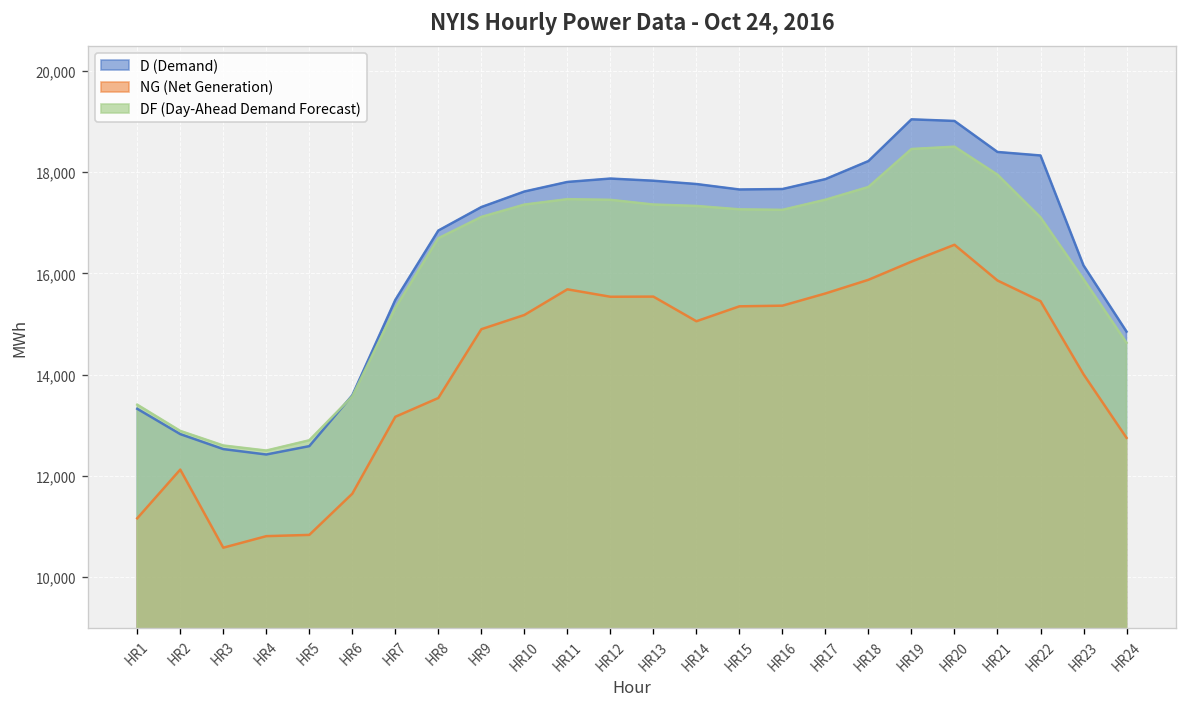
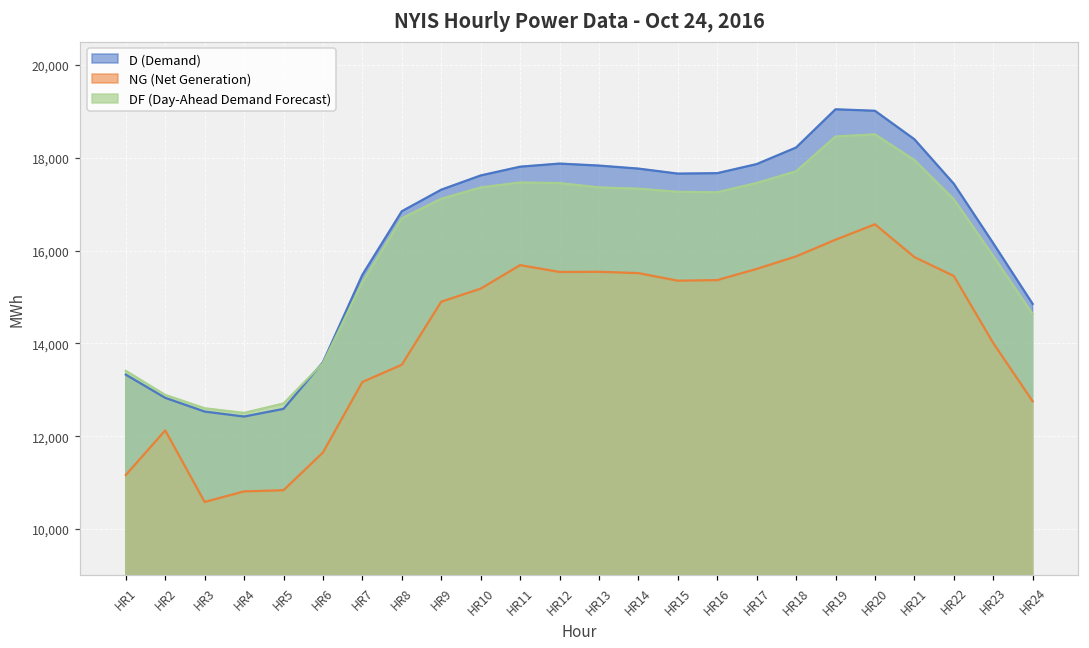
  {
    "D (Demand)": {
      "HR1": "13,300",
      "HR2": "12,800",
      "HR3": "12,500",
      "HR4": "12,400",
      "HR5": "12,600",
      "HR7": "15,500",
      "HR8": "16,800",
      "HR9": "17,300",
      "HR10": "17,600",
      "HR11": "17,800",
      "HR12": "17,900",
      "HR13": "17,800",
      "HR14": "17,800",
      "HR15": "17,700",
      "HR16": "17,700",
      "HR17": "17,900",
      "HR18": "18,200",
      "HR19": "19,000",
      "HR20": "19,000",
      "HR21": "18,400",
-     "HR22": "18,300",
+     "HR22": "17,400",
      "HR23": "16,200",
      "HR24": "14,900"
    },
    "NG (Net Generation)": {
      "HR1": "11,200",
      "HR2": "12,100",
      "HR3": "10,600",
      "HR4": "10,800",
      "HR5": "10,800",
      "HR6": "11,700",
      "HR7": "13,200",
      "HR8": "13,500",
      "HR9": "14,900",
      "HR10": "15,200",
      "HR11": "15,700",
      "HR12": "15,500",
      "HR13": "15,500",
-     "HR14": "15,100",
+     "HR14": "15,500",
      "HR15": "15,400",
      "HR16": "15,400",
      "HR17": "15,600",
      "HR18": "15,900",
      "HR19": "16,200",
      "HR20": "16,600",
      "HR21": "15,900",
      "HR22": "15,500",
      "HR23": "14,000",
      "HR24": "12,800"
    },
    "DF (Day-Ahead Demand Forecast)": {
      "HR1": "13,400",
      "HR2": "12,900",
      "HR3": "12,600",
      "HR4": "12,500",
      "HR5": "12,700",
      "HR7": "15,300",
      "HR8": "16,700",
      "HR9": "17,100",
      "HR10": "17,400",
      "HR11": "17,500",
      "HR12": "17,500",
      "HR13": "17,400",
      "HR14": "17,300",
      "HR15": "17,300",
      "HR16": "17,300",
      "HR17": "17,500",
      "HR18": "17,700",
      "HR19": "18,500",
      "HR20": "18,500",
      "HR21": "18,000",
      "HR22": "17,100",
      "HR23": "15,900",
      "HR24": "14,600"
    }
  }
